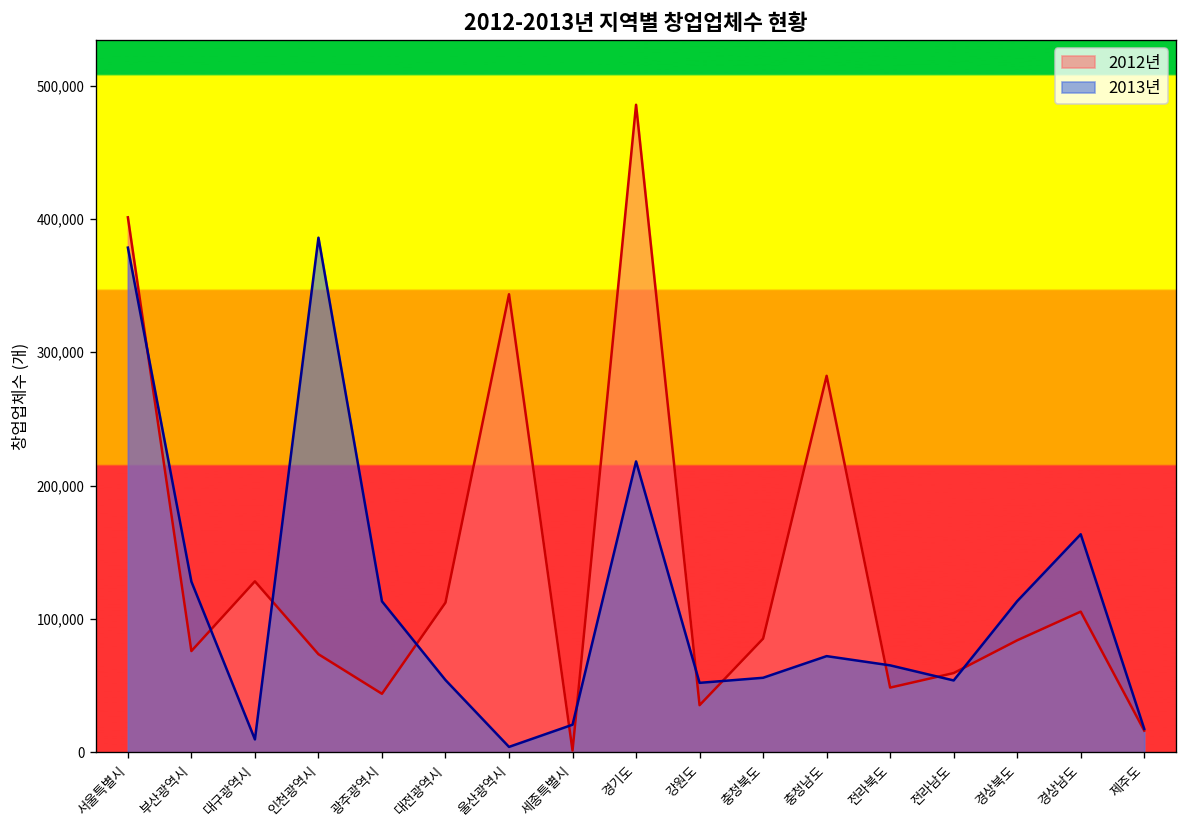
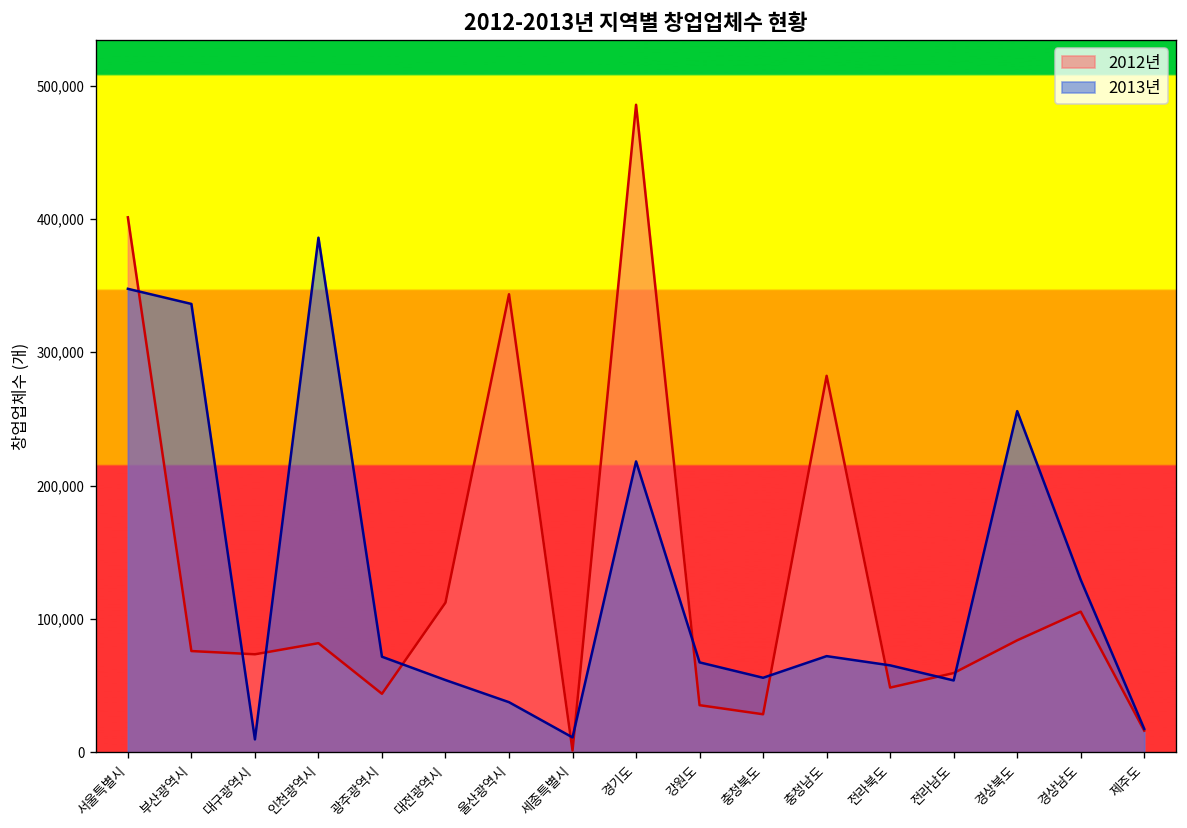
  {
    "2012년": {
      "서울특별시": "401,000",
      "부산광역시": "76,000",
-     "대구광역시": "128,000",
-     "인천광역시": "74,000",
+     "대구광역시": "74,000",
+     "인천광역시": "82,000",
      "광주광역시": "44,000",
      "대전광역시": "112,000",
      "울산광역시": "343,000",
      "세종특별시": "1,000",
      "경기도": "486,000",
      "강원도": "35,000",
-     "충청북도": "85,000",
+     "충청북도": "29,000",
      "충청남도": "282,000",
      "전라북도": "49,000",
      "전라남도": "59,000",
      "경상북도": "84,000",
      "경상남도": "105,000"
    },
    "2013년": {
-     "서울특별시": "378,000",
-     "부산광역시": "128,000",
+     "서울특별시": "348,000",
+     "부산광역시": "336,000",
      "대구광역시": "10,000",
      "인천광역시": "386,000",
-     "광주광역시": "113,000",
+     "광주광역시": "72,000",
      "대전광역시": "54,000",
-     "울산광역시": "4,000",
-     "세종특별시": "21,000",
+     "울산광역시": "38,000",
+     "세종특별시": "11,000",
      "경기도": "218,000",
-     "강원도": "52,000",
+     "강원도": "67,000",
      "충청북도": "56,000",
      "충청남도": "72,000",
      "전라북도": "65,000",
      "전라남도": "54,000",
-     "경상북도": "113,000",
-     "경상남도": "164,000"
+     "경상북도": "256,000",
+     "경상남도": "129,000"
    }
  }
